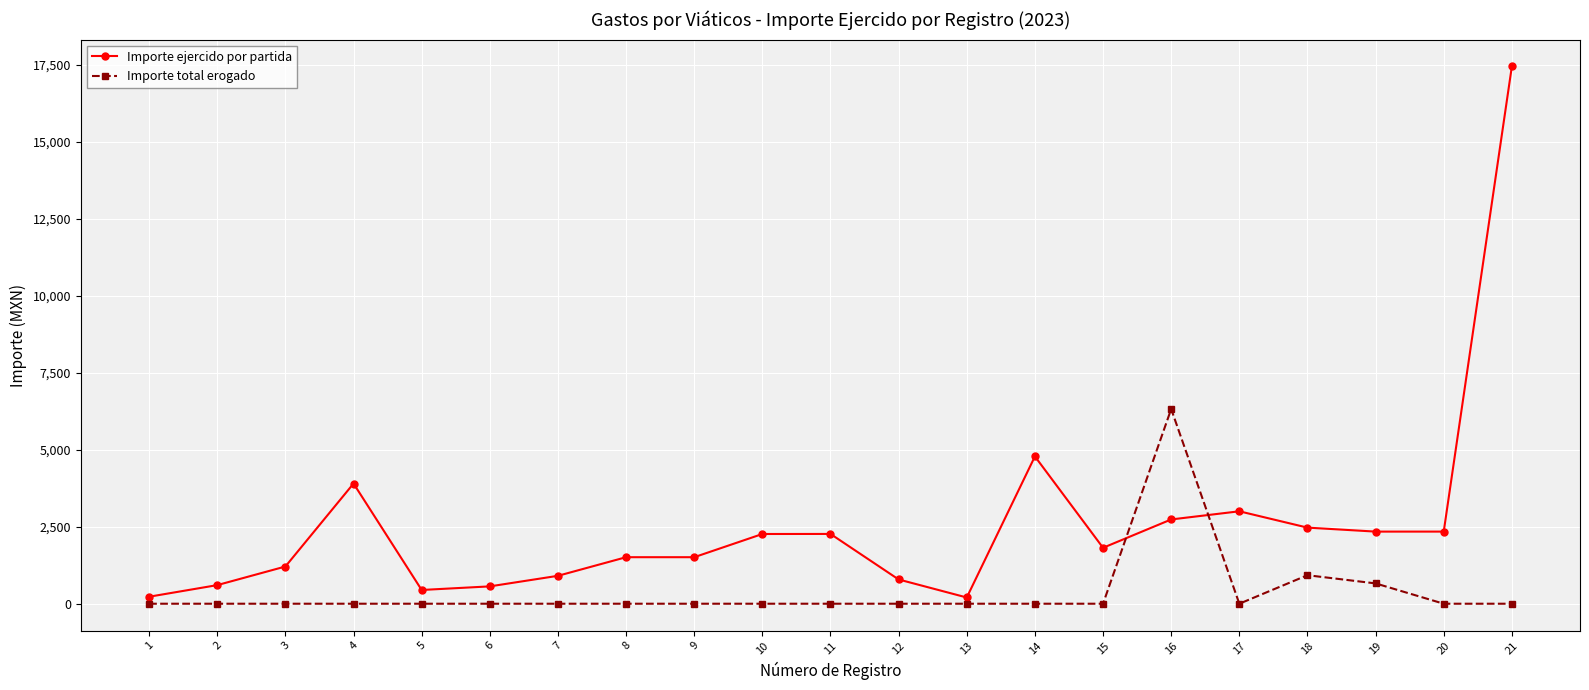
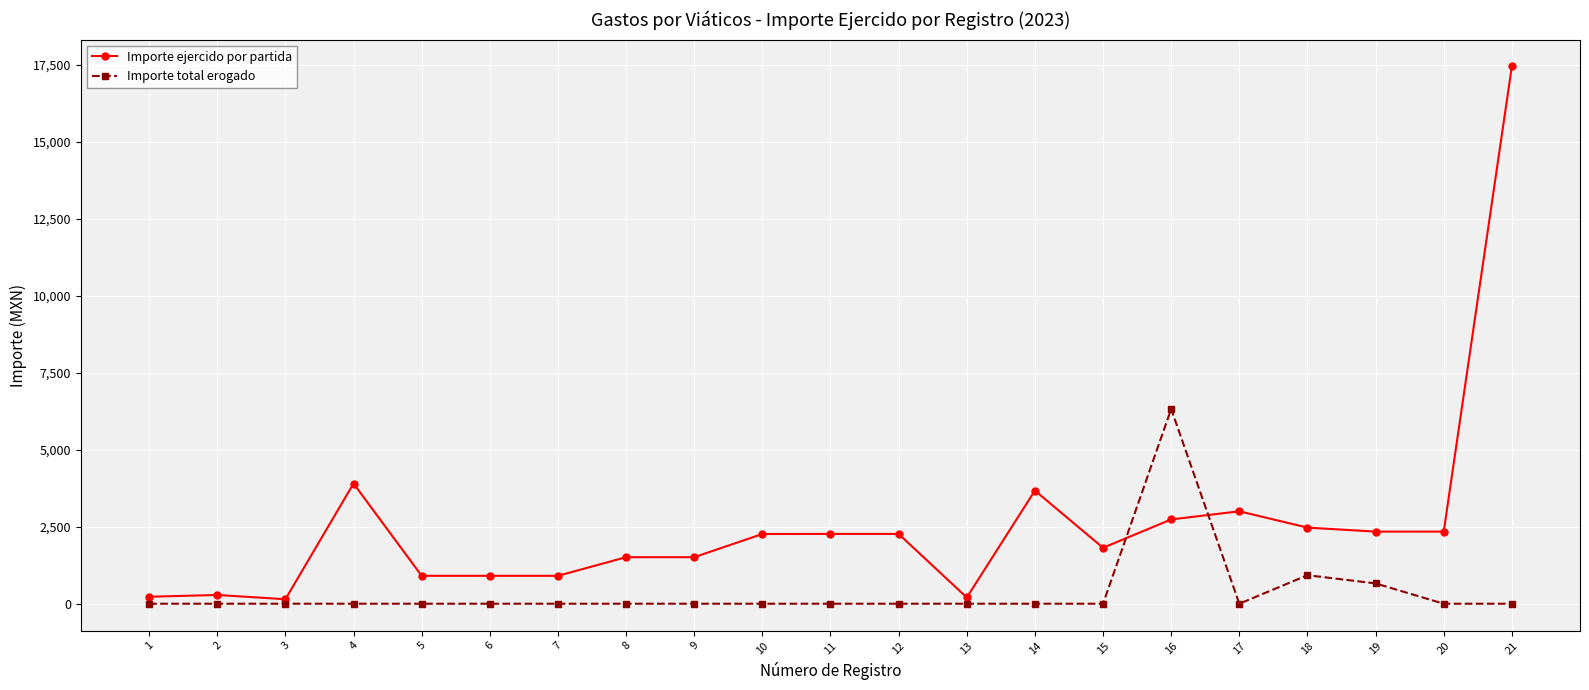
  {
    "Importe ejercido por partida": {
      "1": "200",
-     "2": "600",
-     "3": "1,200",
+     "2": "300",
+     "3": "100",
      "4": "3,900",
-     "5": "400",
-     "6": "600",
+     "5": "900",
+     "6": "900",
      "7": "900",
      "8": "1,500",
      "9": "1,500",
      "10": "2,300",
      "11": "2,300",
-     "12": "800",
+     "12": "2,300",
      "13": "200",
-     "14": "4,800",
+     "14": "3,700",
      "15": "1,800",
      "16": "2,700",
      "17": "3,000",
      "18": "2,500",
      "19": "2,300",
      "20": "2,300",
      "21": "17,400"
    },
    "Importe total erogado": {
      "1": "0",
      "2": "0",
      "3": "0",
      "4": "0",
      "5": "0",
      "6": "0",
      "7": "0",
      "8": "0",
      "9": "0",
      "10": "0",
      "11": "0",
      "12": "0",
      "13": "0",
      "14": "0",
      "15": "0",
      "16": "6,300",
      "17": "0",
      "18": "900",
      "19": "700",
      "20": "0",
      "21": "0"
    }
  }
